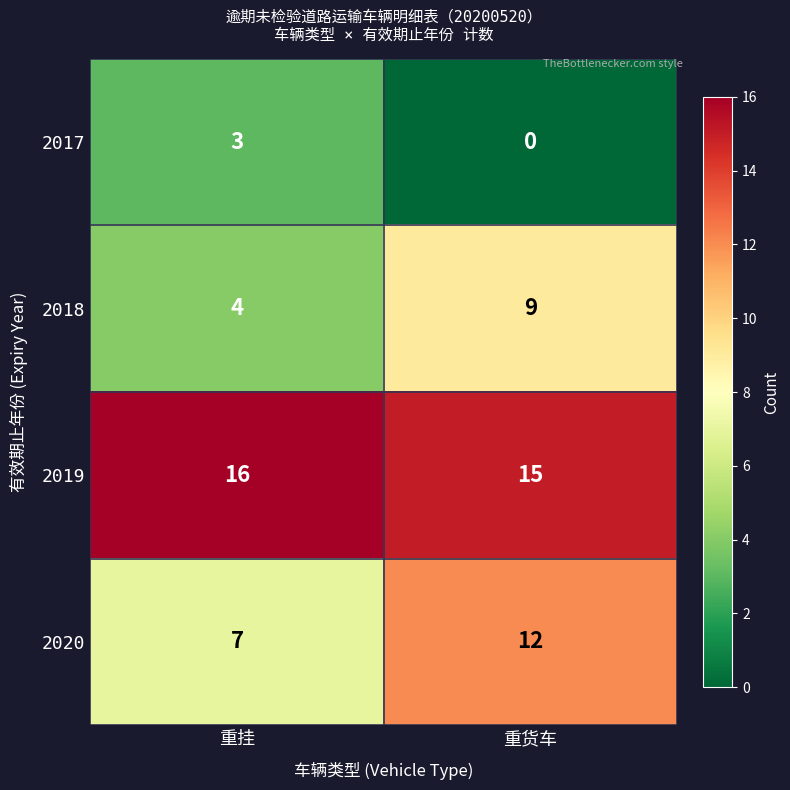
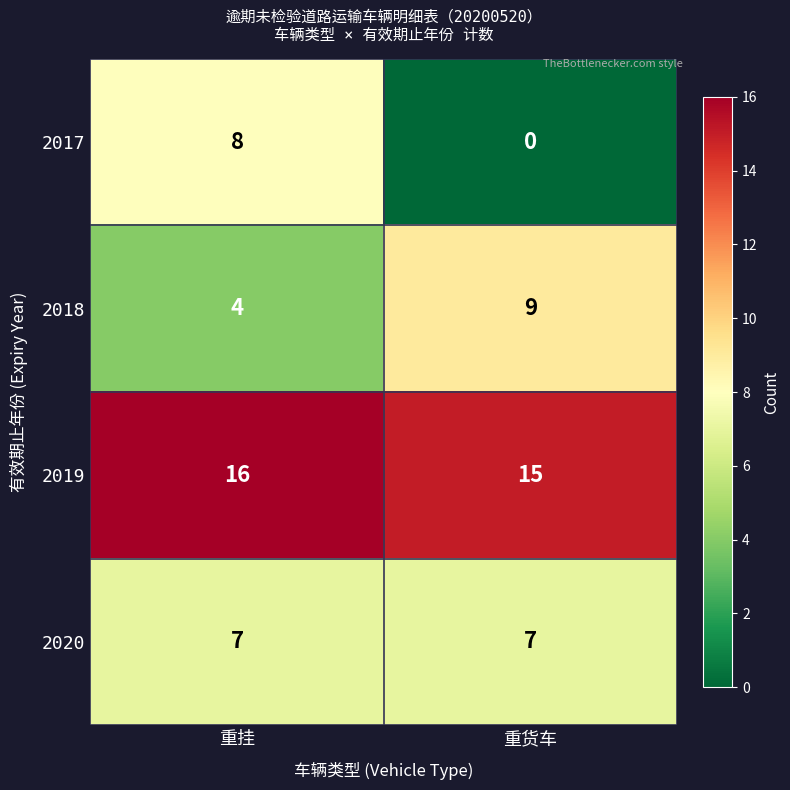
  {
    "2017": {
-     "重挂": 3
+     "重挂": 8
    },
    "2018": {
      "重挂": 4,
      "重货车": 9
    },
    "2019": {
      "重挂": 16,
      "重货车": 15
    },
    "2020": {
      "重挂": 7,
-     "重货车": 12
+     "重货车": 7
    }
  }
